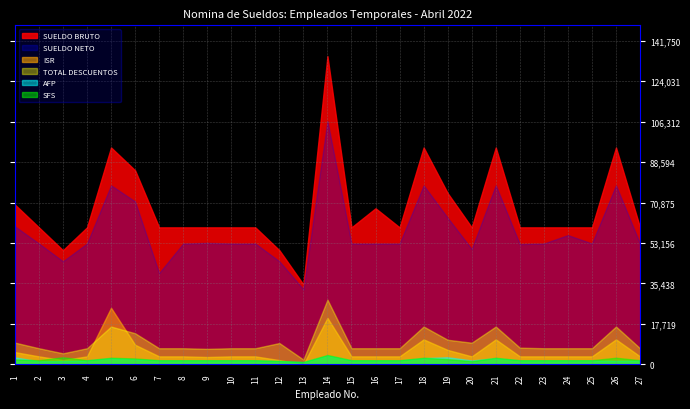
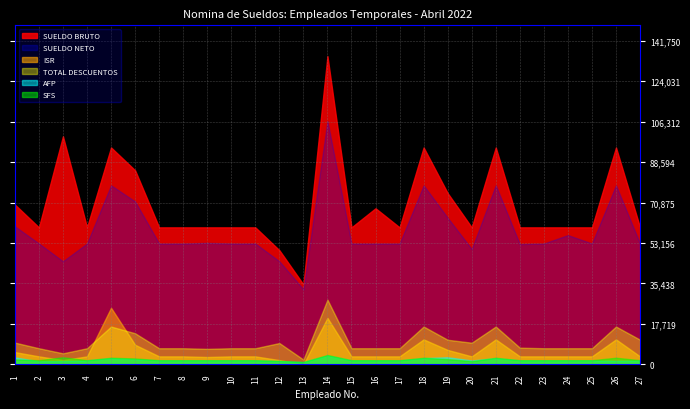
  {
    "SUELDO BRUTO": {
      "1": "70,000",
      "2": "60,000",
-     "3": "50,000",
+     "3": "100,000",
      "4": "60,000",
      "5": "95,000",
      "6": "85,000",
      "7": "60,000",
      "8": "60,000",
      "9": "60,000",
      "10": "60,000",
      "11": "60,000",
      "12": "50,000",
      "13": "35,000",
      "14": "135,000",
      "15": "60,000",
      "16": "68,000",
      "17": "60,000",
      "18": "95,000",
      "19": "75,000",
      "20": "60,000",
      "21": "95,000",
      "22": "60,000",
      "23": "60,000",
      "24": "60,000",
      "25": "60,000",
      "26": "95,000",
      "27": "60,000"
    },
    "SUELDO NETO": {
      "1": "60,000",
      "2": "53,000",
      "3": "45,000",
      "4": "53,000",
      "5": "78,000",
      "6": "71,000",
-     "7": "40,000",
+     "7": "53,000",
      "8": "53,000",
      "9": "53,000",
      "10": "53,000",
      "11": "53,000",
      "12": "45,000",
      "13": "33,000",
      "14": "107,000",
      "15": "53,000",
      "16": "53,000",
      "17": "53,000",
      "18": "78,000",
      "19": "64,000",
      "20": "51,000",
      "21": "78,000",
      "22": "53,000",
      "23": "53,000",
      "24": "57,000",
      "25": "53,000",
      "26": "78,000",
      "27": "53,000"
    },
    "ISR": {
      "1": "5,000",
      "2": "3,000",
      "4": "3,000",
      "5": "25,000",
      "6": "9,000",
      "7": "3,000",
      "8": "3,000",
      "9": "3,000",
      "10": "3,000",
      "11": "3,000",
      "14": "20,000",
      "15": "3,000",
      "16": "3,000",
      "17": "3,000",
      "18": "11,000",
      "19": "6,000",
      "20": "3,000",
      "21": "11,000",
      "22": "3,000",
      "23": "3,000",
      "24": "3,000",
      "25": "3,000",
      "26": "11,000",
      "27": "3,000"
    },
    "TOTAL DESCUENTOS": {
      "1": "10,000",
      "2": "7,000",
      "3": "5,000",
      "4": "7,000",
      "5": "17,000",
      "6": "14,000",
      "7": "7,000",
      "8": "7,000",
      "9": "7,000",
      "10": "7,000",
      "11": "7,000",
      "12": "9,000",
      "14": "28,000",
      "15": "7,000",
      "16": "7,000",
      "17": "7,000",
      "18": "17,000",
      "19": "11,000",
      "20": "9,000",
      "21": "17,000",
      "22": "7,000",
      "23": "7,000",
      "24": "7,000",
      "25": "7,000",
      "26": "17,000",
-     "27": "7,000"
+     "27": "11,000"
    },
    "AFP": {
      "26": "2,000"
    },
    "SFS": {
      "3": "3,000",
      "26": "3,000"
    }
  }
